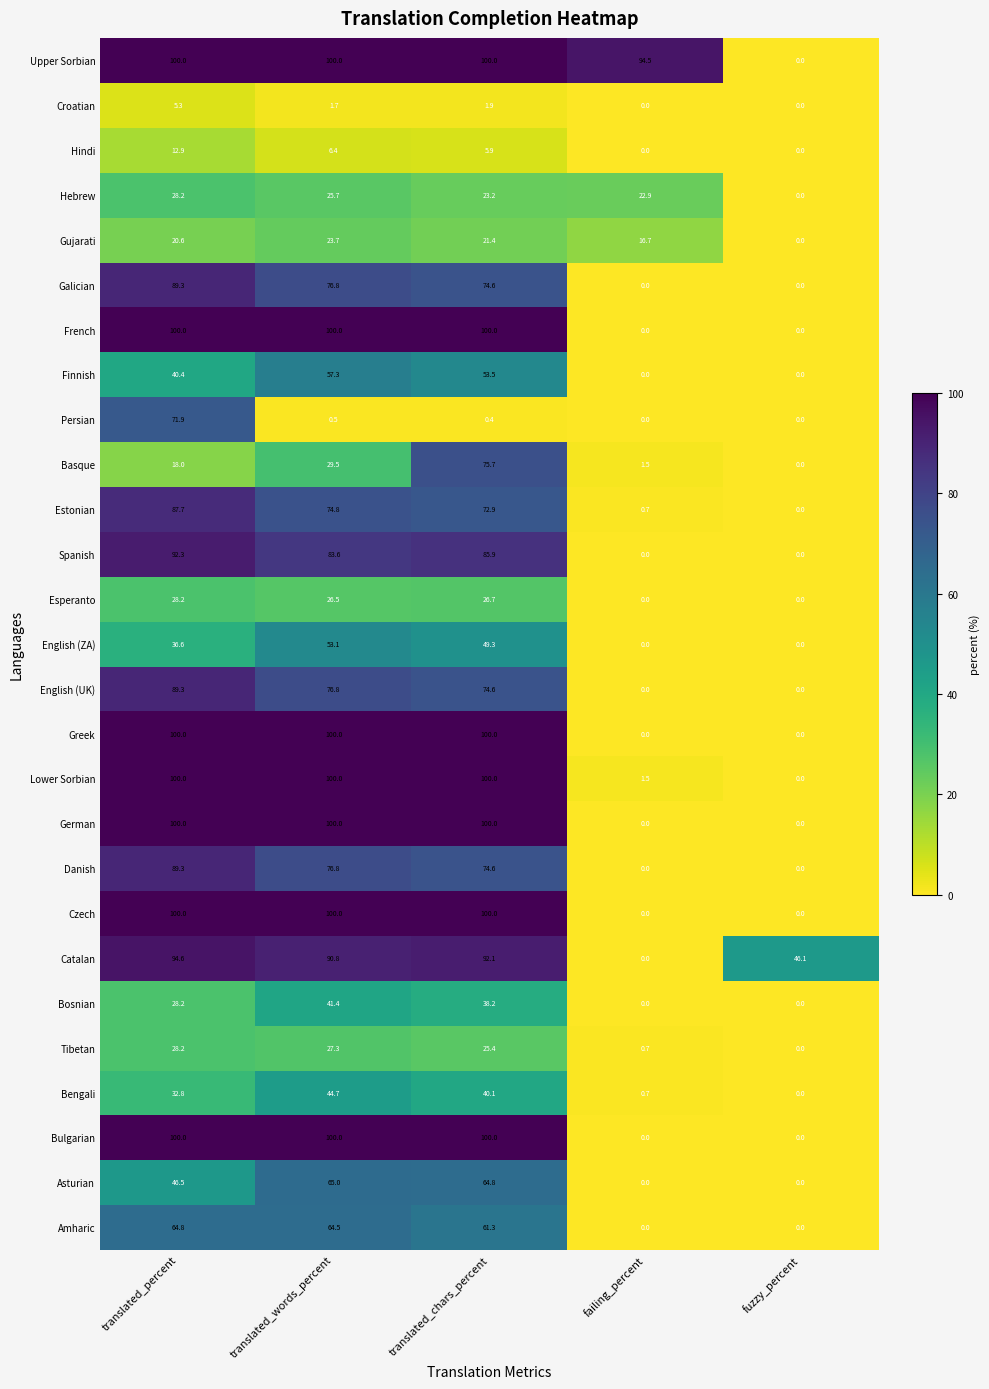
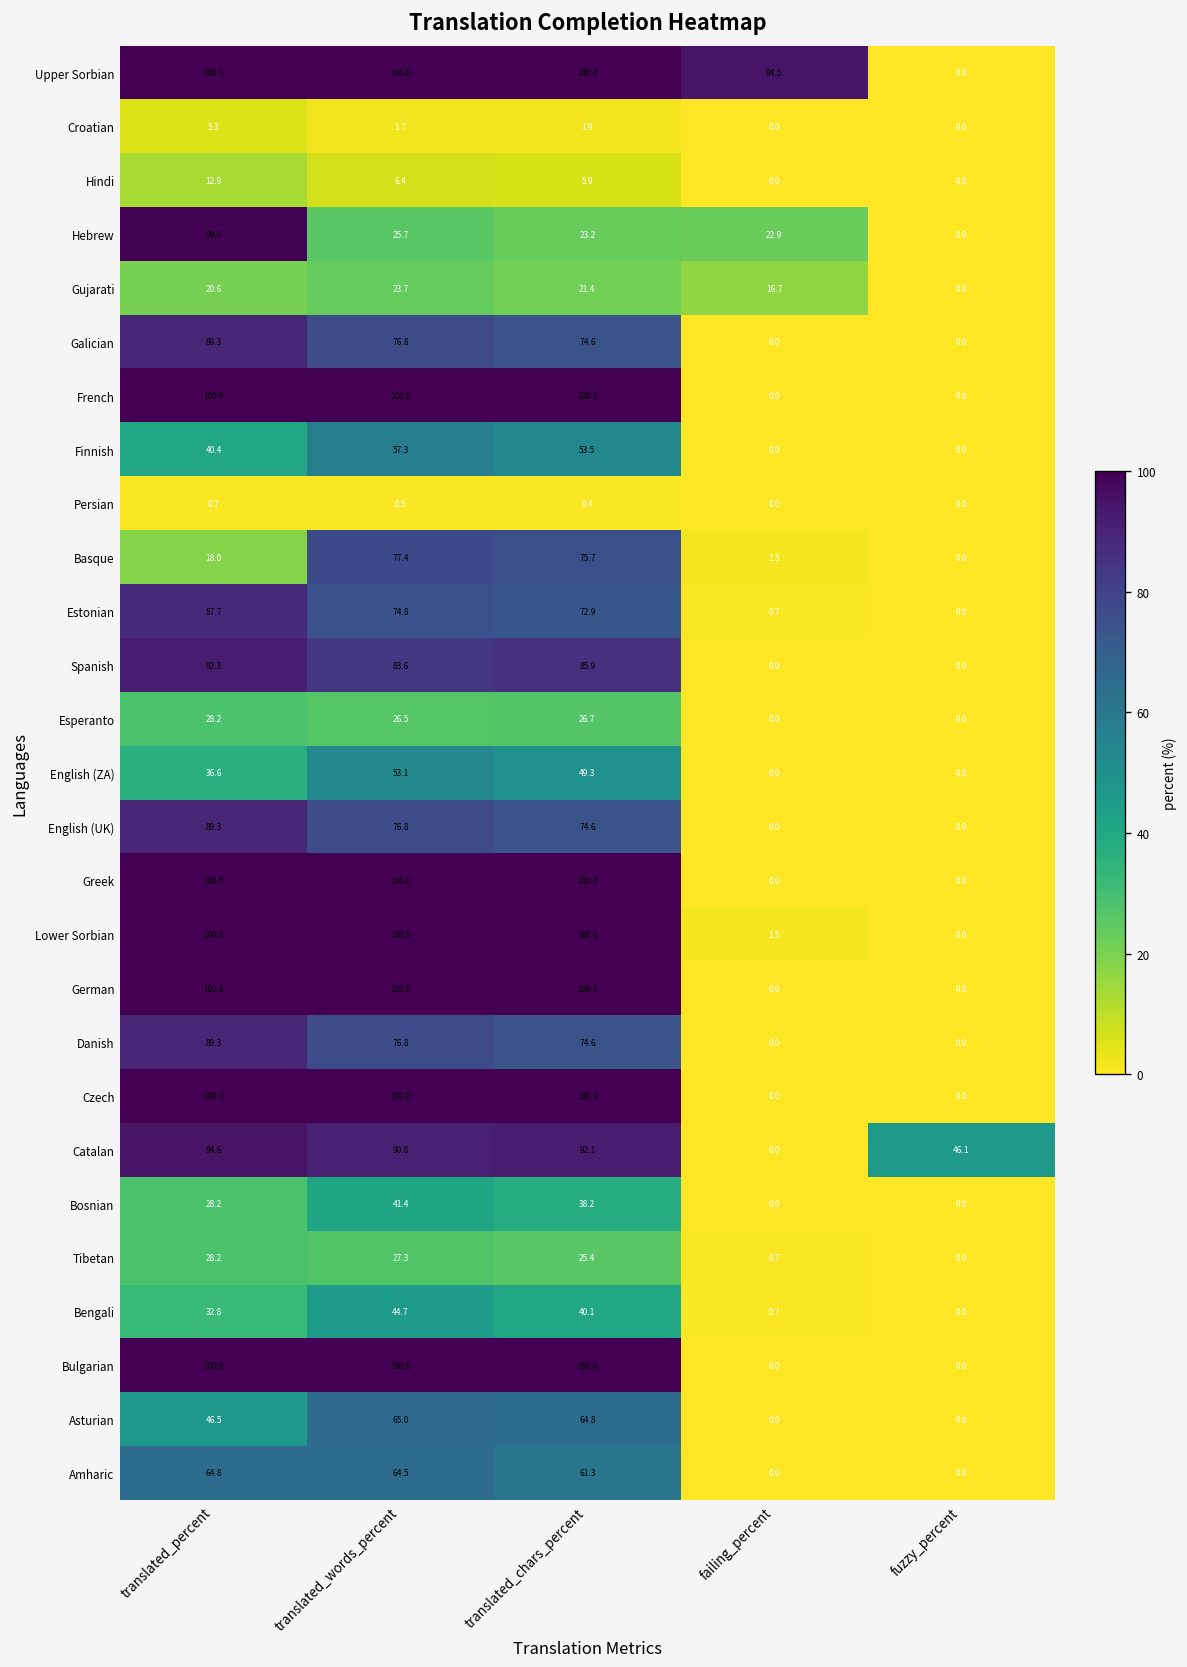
  {
    "Upper Sorbian": {
      "translated_percent": 100.0,
      "translated_words_percent": 100.0,
      "translated_chars_percent": 100.0,
      "failing_percent": 94.5,
      "fuzzy_percent": 0.0
    },
    "Croatian": {
      "translated_percent": 5.3,
      "translated_words_percent": 1.7,
      "translated_chars_percent": 1.9,
      "failing_percent": 0.0,
      "fuzzy_percent": 0.0
    },
    "Hindi": {
      "translated_percent": 12.9,
      "translated_words_percent": 6.4,
      "translated_chars_percent": 5.9,
      "failing_percent": 0.0,
      "fuzzy_percent": 0.0
    },
    "Hebrew": {
-     "translated_percent": 28.2,
+     "translated_percent": 99.5,
      "translated_words_percent": 25.7,
      "translated_chars_percent": 23.2,
      "failing_percent": 22.9,
      "fuzzy_percent": 0.0
    },
    "Gujarati": {
      "translated_percent": 20.6,
      "translated_words_percent": 23.7,
      "translated_chars_percent": 21.4,
      "failing_percent": 16.7,
      "fuzzy_percent": 0.0
    },
    "Galician": {
      "translated_percent": 89.3,
      "translated_words_percent": 76.8,
      "translated_chars_percent": 74.6,
      "failing_percent": 0.0,
      "fuzzy_percent": 0.0
    },
    "French": {
      "translated_percent": 100.0,
      "translated_words_percent": 100.0,
      "translated_chars_percent": 100.0,
      "failing_percent": 0.0,
      "fuzzy_percent": 0.0
    },
    "Finnish": {
      "translated_percent": 40.4,
      "translated_words_percent": 57.3,
      "translated_chars_percent": 53.5,
      "failing_percent": 0.0,
      "fuzzy_percent": 0.0
    },
    "Persian": {
-     "translated_percent": 71.9,
+     "translated_percent": 0.7,
      "translated_words_percent": 0.5,
      "translated_chars_percent": 0.4,
      "failing_percent": 0.0,
      "fuzzy_percent": 0.0
    },
    "Basque": {
      "translated_percent": 18.0,
-     "translated_words_percent": 29.5,
+     "translated_words_percent": 77.4,
      "translated_chars_percent": 75.7,
      "failing_percent": 1.5,
      "fuzzy_percent": 0.0
    },
    "Estonian": {
      "translated_percent": 87.7,
      "translated_words_percent": 74.8,
      "translated_chars_percent": 72.9,
      "failing_percent": 0.7,
      "fuzzy_percent": 0.0
    },
    "Spanish": {
      "translated_percent": 92.3,
      "translated_words_percent": 83.6,
      "translated_chars_percent": 85.9,
      "failing_percent": 0.0,
      "fuzzy_percent": 0.0
    },
    "Esperanto": {
      "translated_percent": 28.2,
      "translated_words_percent": 26.5,
      "translated_chars_percent": 26.7,
      "failing_percent": 0.0,
      "fuzzy_percent": 0.0
    },
    "English (ZA)": {
      "translated_percent": 36.6,
      "translated_words_percent": 53.1,
      "translated_chars_percent": 49.3,
      "failing_percent": 0.0,
      "fuzzy_percent": 0.0
    },
    "English (UK)": {
      "translated_percent": 89.3,
      "translated_words_percent": 76.8,
      "translated_chars_percent": 74.6,
      "failing_percent": 0.0,
      "fuzzy_percent": 0.0
    },
    "Greek": {
      "translated_percent": 100.0,
      "translated_words_percent": 100.0,
      "translated_chars_percent": 100.0,
      "failing_percent": 0.0,
      "fuzzy_percent": 0.0
    },
    "Lower Sorbian": {
      "translated_percent": 100.0,
      "translated_words_percent": 100.0,
      "translated_chars_percent": 100.0,
      "failing_percent": 1.5,
      "fuzzy_percent": 0.0
    },
    "German": {
      "translated_percent": 100.0,
      "translated_words_percent": 100.0,
      "translated_chars_percent": 100.0,
      "failing_percent": 0.0,
      "fuzzy_percent": 0.0
    },
    "Danish": {
      "translated_percent": 89.3,
      "translated_words_percent": 76.8,
      "translated_chars_percent": 74.6,
      "failing_percent": 0.0,
      "fuzzy_percent": 0.0
    },
    "Czech": {
      "translated_percent": 100.0,
      "translated_words_percent": 100.0,
      "translated_chars_percent": 100.0,
      "failing_percent": 0.0,
      "fuzzy_percent": 0.0
    },
    "Catalan": {
      "translated_percent": 94.6,
      "translated_words_percent": 90.8,
      "translated_chars_percent": 92.1,
      "failing_percent": 0.0,
      "fuzzy_percent": 46.1
    },
    "Bosnian": {
      "translated_percent": 28.2,
      "translated_words_percent": 41.4,
      "translated_chars_percent": 38.2,
      "failing_percent": 0.0,
      "fuzzy_percent": 0.0
    },
    "Tibetan": {
      "translated_percent": 28.2,
      "translated_words_percent": 27.3,
      "translated_chars_percent": 25.4,
      "failing_percent": 0.7,
      "fuzzy_percent": 0.0
    },
    "Bengali": {
      "translated_percent": 32.8,
      "translated_words_percent": 44.7,
      "translated_chars_percent": 40.1,
      "failing_percent": 0.7,
      "fuzzy_percent": 0.0
    },
    "Bulgarian": {
      "translated_percent": 100.0,
      "translated_words_percent": 100.0,
      "translated_chars_percent": 100.0,
      "failing_percent": 0.0,
      "fuzzy_percent": 0.0
    },
    "Asturian": {
      "translated_percent": 46.5,
      "translated_words_percent": 65.0,
      "translated_chars_percent": 64.8,
      "failing_percent": 0.0,
      "fuzzy_percent": 0.0
    },
    "Amharic": {
      "translated_percent": 64.8,
      "translated_words_percent": 64.5,
      "translated_chars_percent": 61.3,
      "failing_percent": 0.0,
      "fuzzy_percent": 0.0
    }
  }
